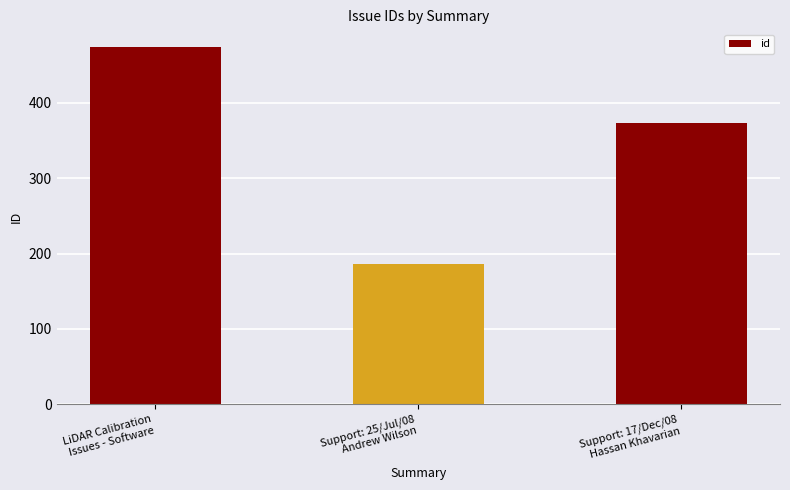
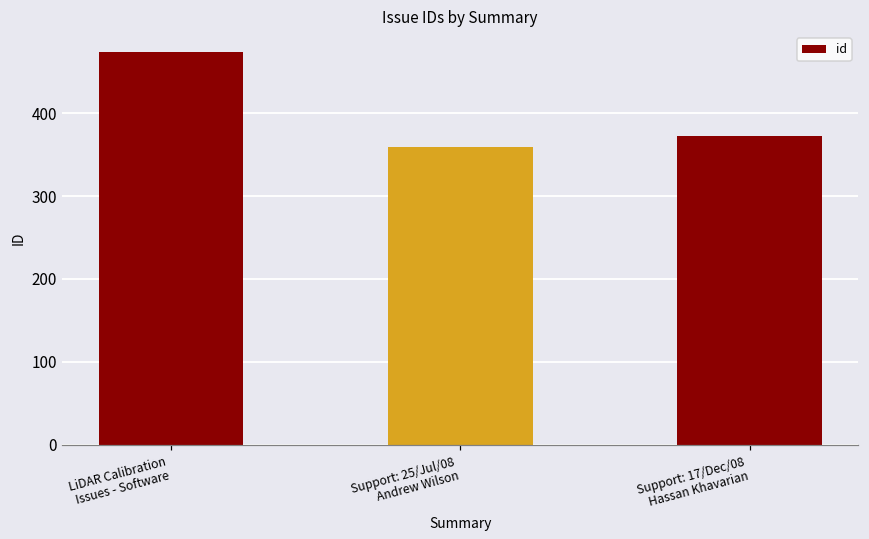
  {
    "LiDAR Calibration Issues - Software": 470,
-   "Support: 25/Jul/08 Andrew Wilson": 190,
+   "Support: 25/Jul/08 Andrew Wilson": 360,
    "Support: 17/Dec/08 Hassan Khavarian": 370
  }
